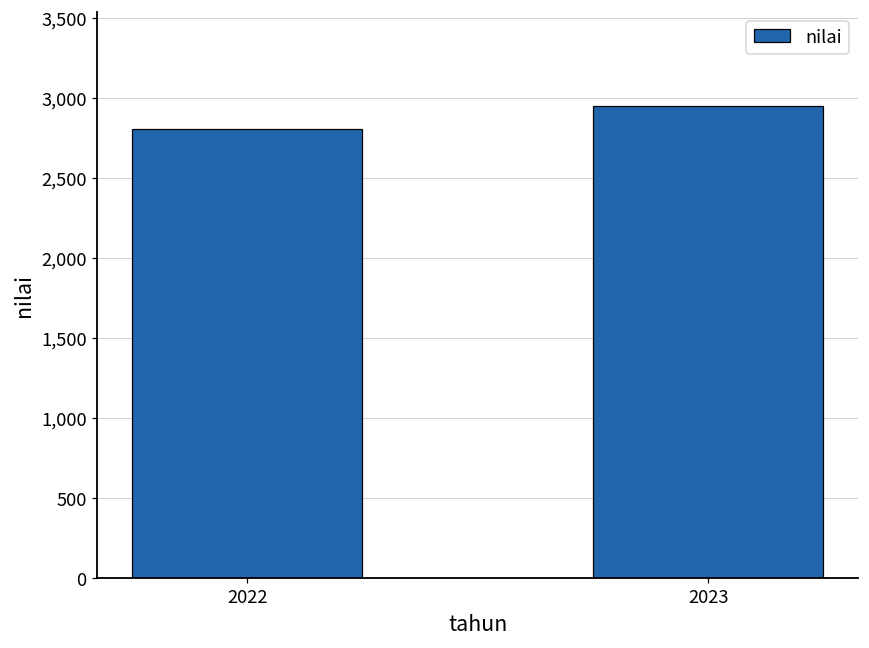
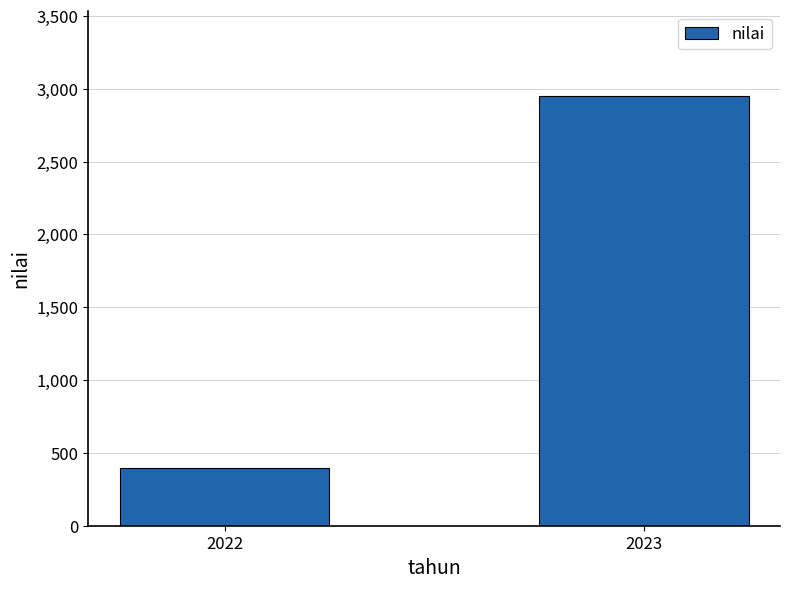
  {
-   "2022": "2,800",
+   "2022": "400",
    "2023": "2,950"
  }
